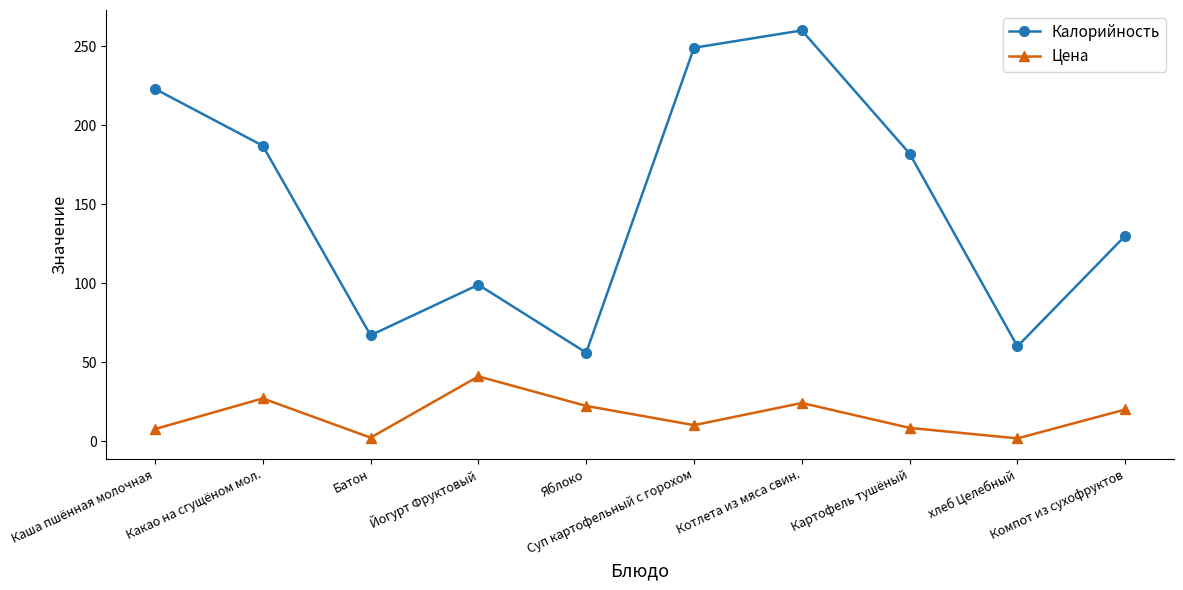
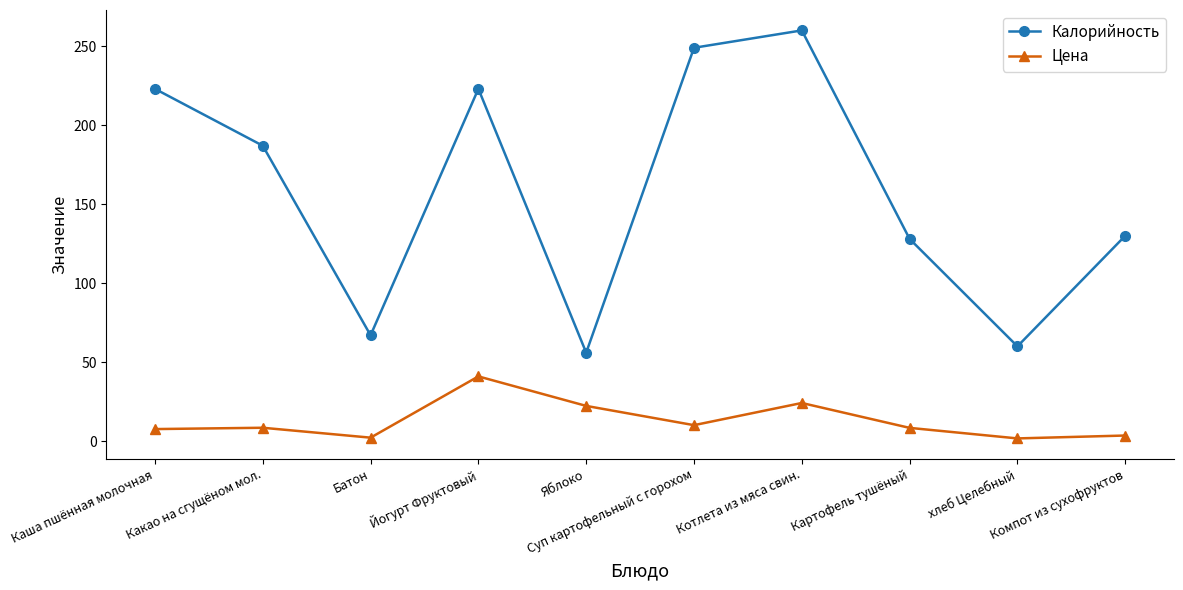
  {
    "Калорийность": {
      "Каша пшённая молочная": 223,
      "Какао на сгущёном мол.": 187,
      "Батон": 67,
-     "Йогурт Фруктовый": 99,
+     "Йогурт Фруктовый": 223,
      "Яблоко": 56,
      "Суп картофельный с горохом": 249,
      "Котлета из мяса свин.": 260,
-     "Картофель тушёный": 182,
+     "Картофель тушёный": 128,
      "хлеб Целебный": 60,
      "Компот из сухофруктов": 130
    },
    "Цена": {
      "Каша пшённая молочная": 8,
-     "Какао на сгущёном мол.": 27,
+     "Какао на сгущёном мол.": 8,
      "Батон": 2,
      "Йогурт Фруктовый": 41,
      "Яблоко": 22,
      "Суп картофельный с горохом": 10,
      "Котлета из мяса свин.": 24,
      "Картофель тушёный": 8,
      "хлеб Целебный": 2,
-     "Компот из сухофруктов": 20
+     "Компот из сухофруктов": 4
    }
  }
